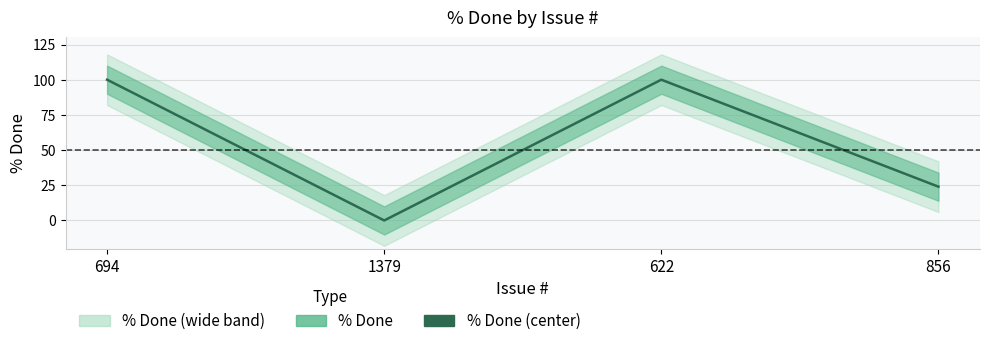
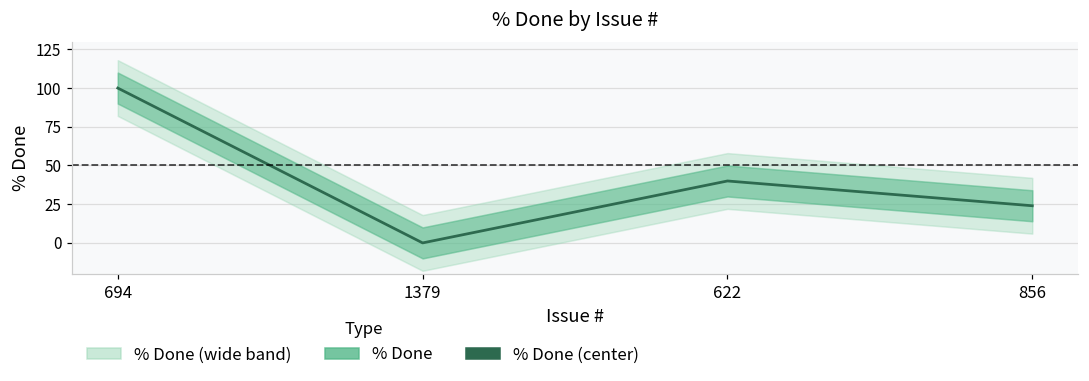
  {
    "% Done (center)": {
      "694": 100,
      "1379": 0,
-     "622": 100,
+     "622": 40,
      "856": 24
    }
  }
